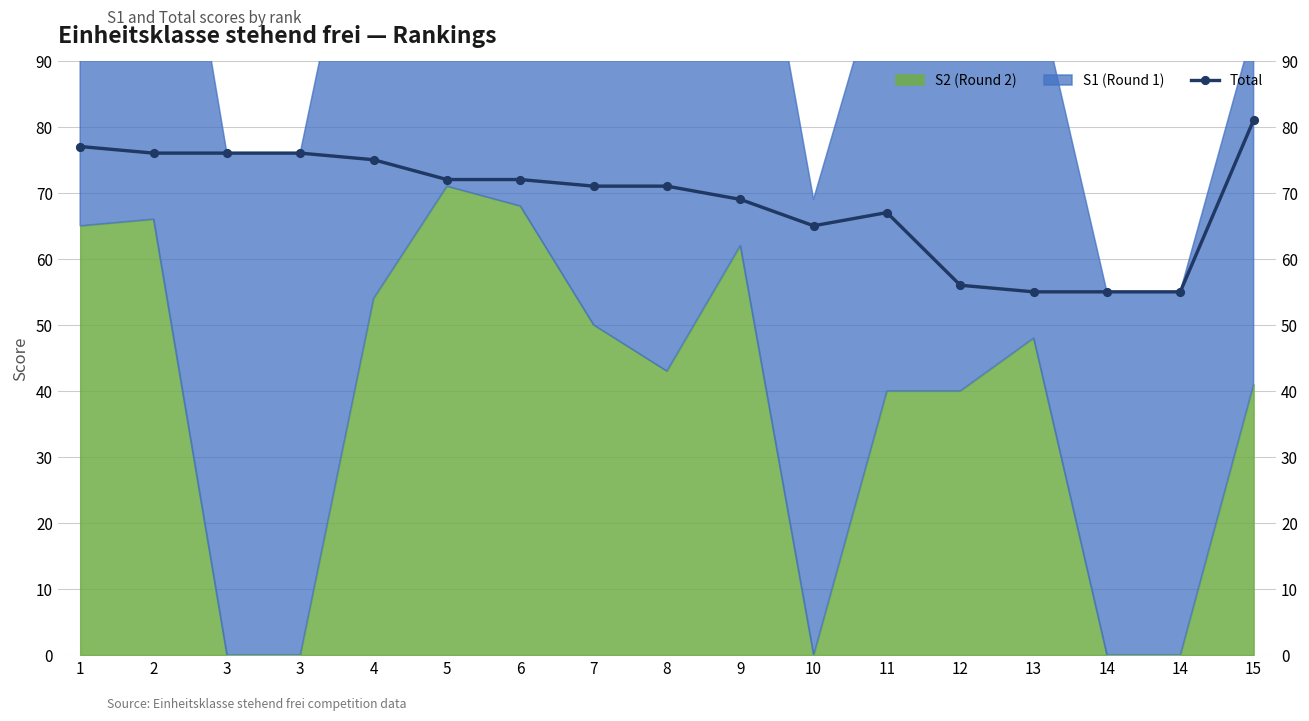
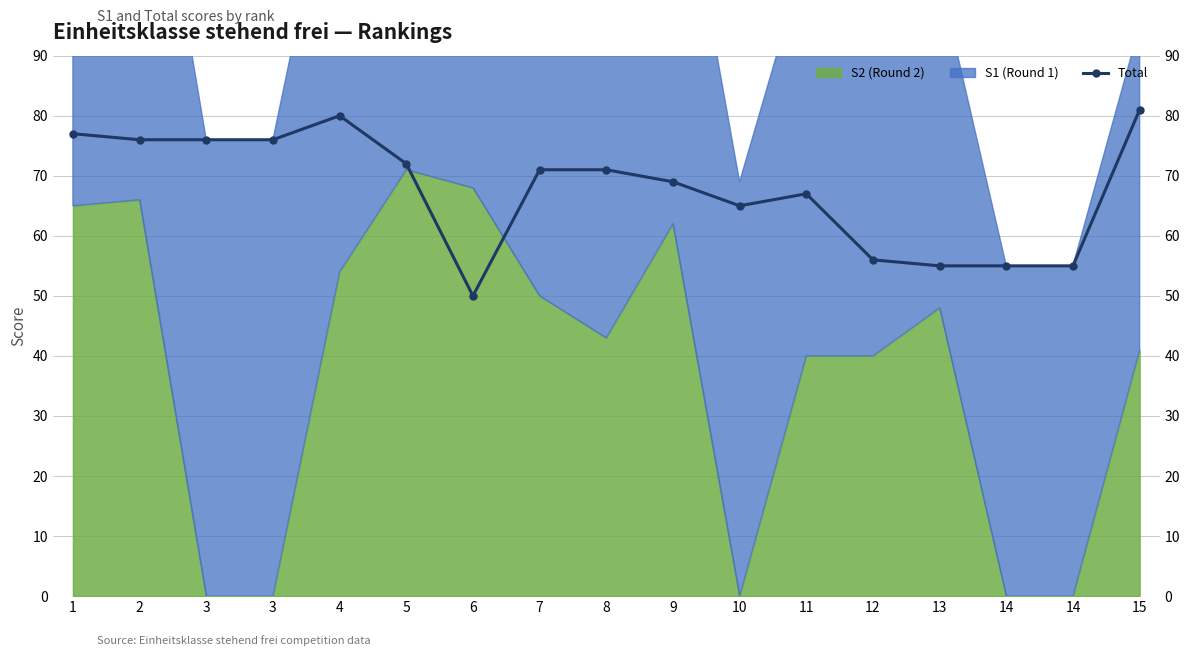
  {
    "Total": {
      "1": 77,
      "2": 76,
-     "4": 75,
+     "4": 80,
      "5": 72,
-     "6": 72,
+     "6": 50,
      "7": 71,
      "8": 71,
      "9": 69,
      "10": 65,
      "11": 67,
      "12": 56,
      "13": 55,
      "15": 81
    },
    "S2 (Round 2)": {
      "1": 65,
      "2": 66,
      "4": 54,
      "5": 71,
      "6": 68,
      "7": 50,
      "8": 43,
      "9": 62,
      "10": 0,
      "11": 40,
      "12": 40,
      "13": 48,
      "15": 41
    },
    "S1 (Round 1)": {
      "10": 69
    }
  }
